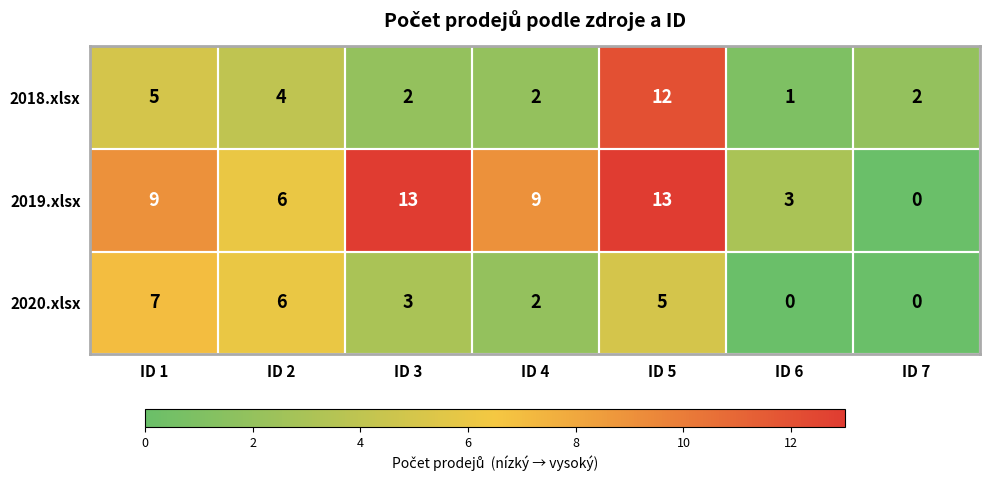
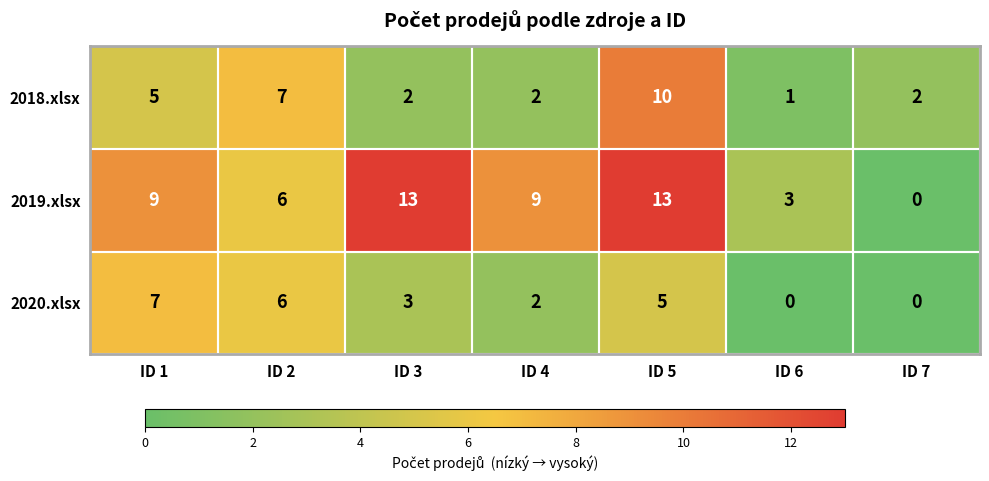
  {
    "2018.xlsx": {
      "ID 1": 5,
-     "ID 2": 4,
+     "ID 2": 7,
      "ID 3": 2,
      "ID 4": 2,
-     "ID 5": 12,
+     "ID 5": 10,
      "ID 6": 1,
      "ID 7": 2
    },
    "2019.xlsx": {
      "ID 1": 9,
      "ID 2": 6,
      "ID 3": 13,
      "ID 4": 9,
      "ID 5": 13,
      "ID 6": 3,
      "ID 7": 0
    },
    "2020.xlsx": {
      "ID 1": 7,
      "ID 2": 6,
      "ID 3": 3,
      "ID 4": 2,
      "ID 5": 5,
      "ID 6": 0,
      "ID 7": 0
    }
  }
